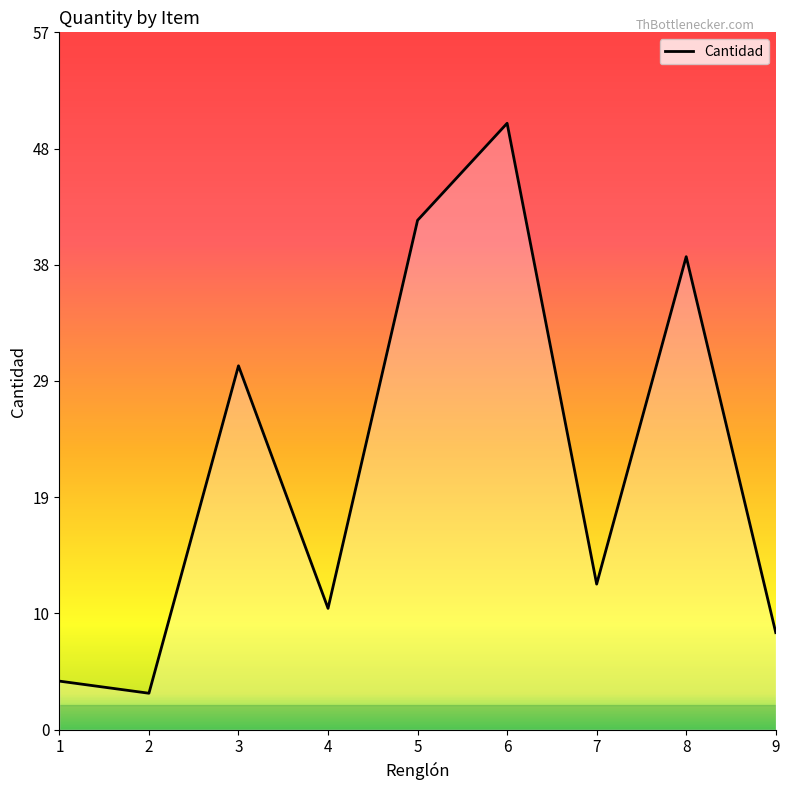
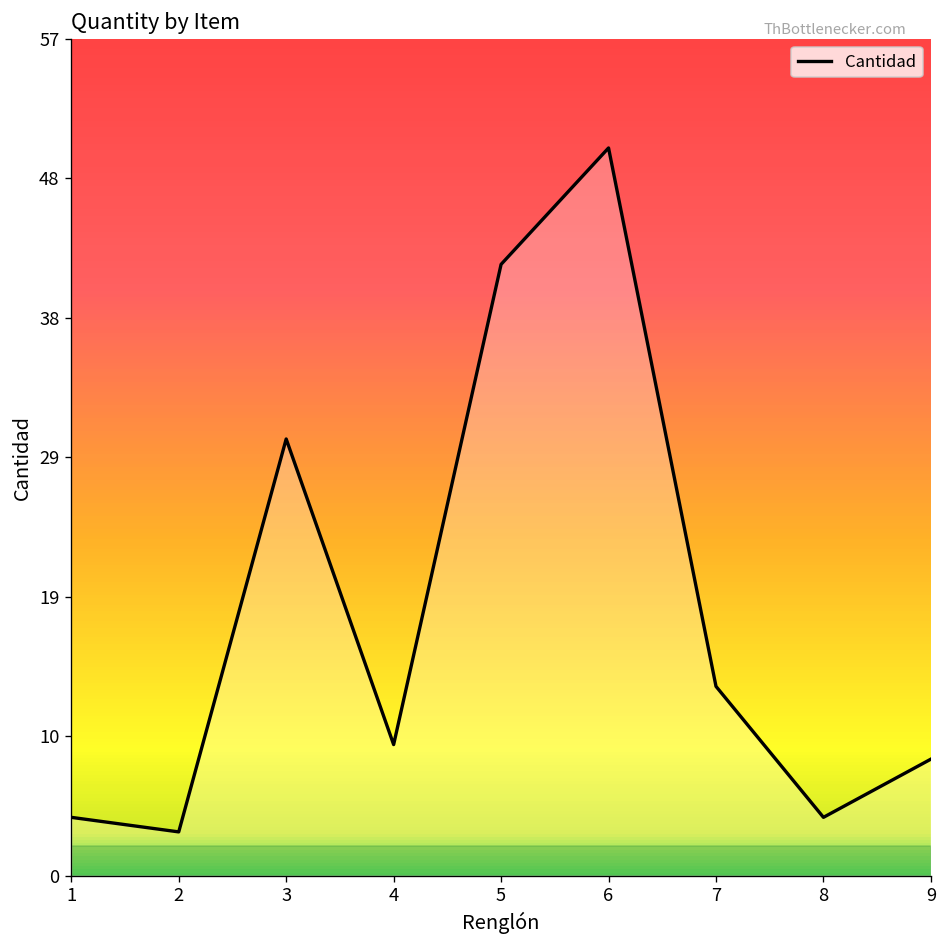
  {
    "1": 4,
    "2": 3,
    "3": 30,
-   "4": 10,
+   "4": 9,
    "5": 42,
    "6": 50,
-   "7": 12,
-   "8": 39,
+   "7": 13,
+   "8": 4,
    "9": 8
  }
